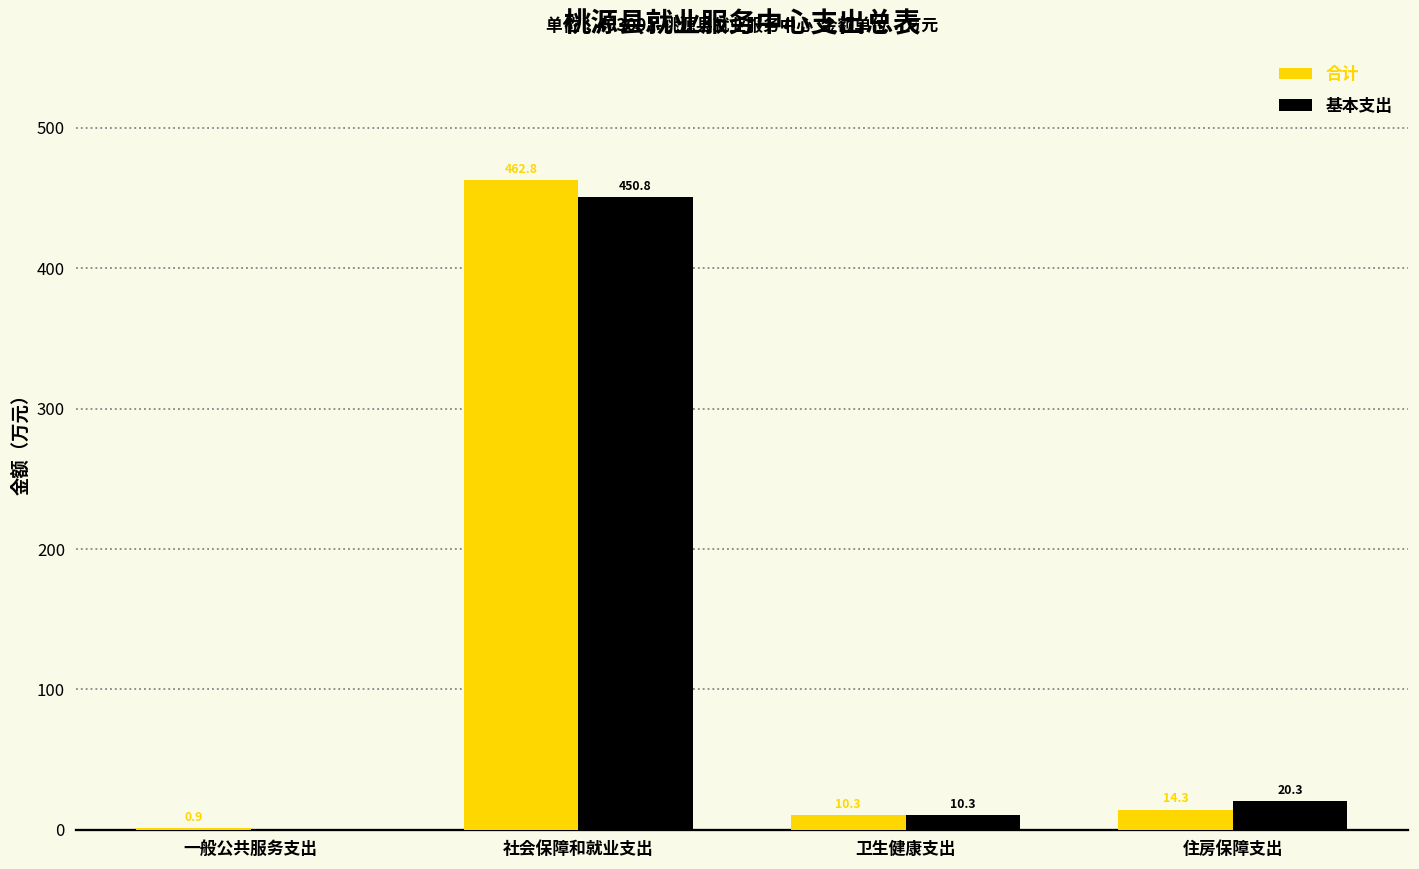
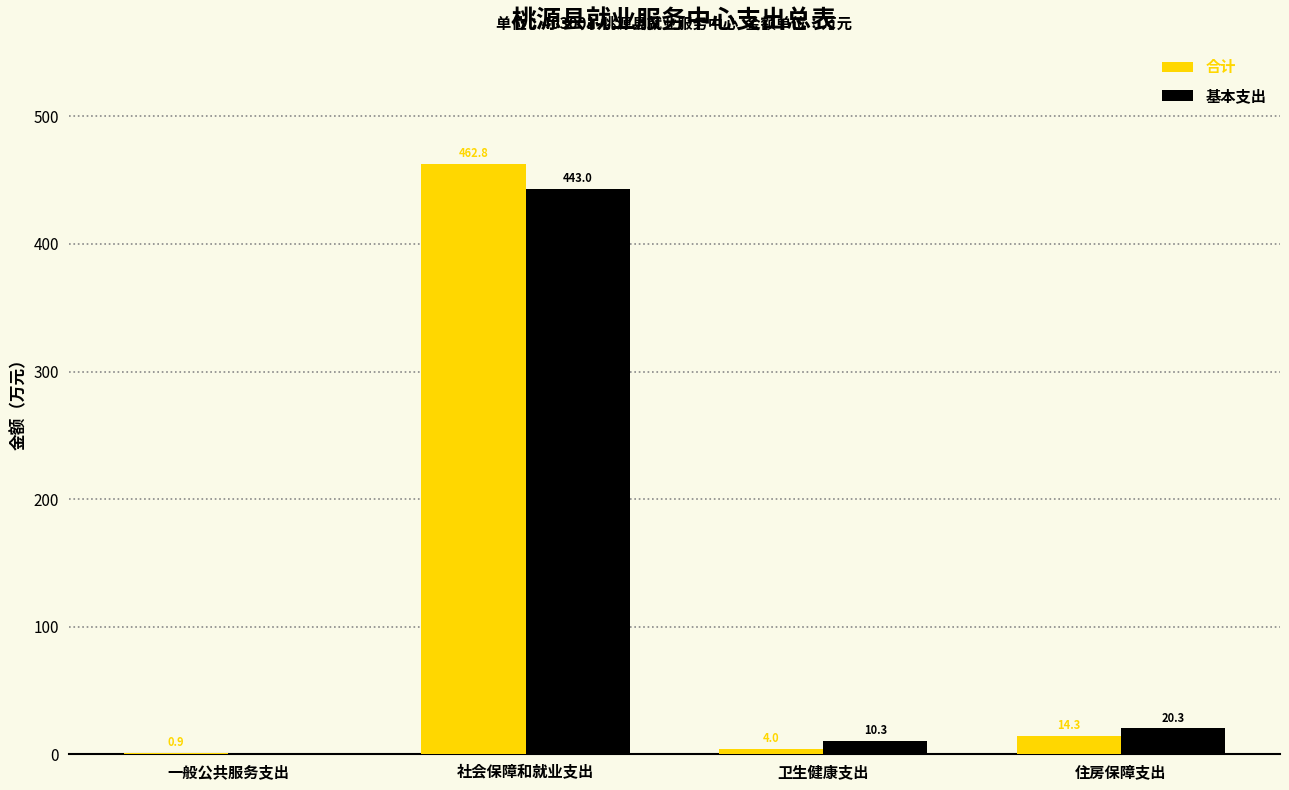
  {
    "合计": {
      "一般公共服务支出": 0.9,
      "社会保障和就业支出": 462.8,
-     "卫生健康支出": 10.3,
+     "卫生健康支出": 4.0,
      "住房保障支出": 14.3
    },
    "基本支出": {
-     "社会保障和就业支出": 450.8,
+     "社会保障和就业支出": 443.0,
      "卫生健康支出": 10.3,
      "住房保障支出": 20.3
    }
  }
